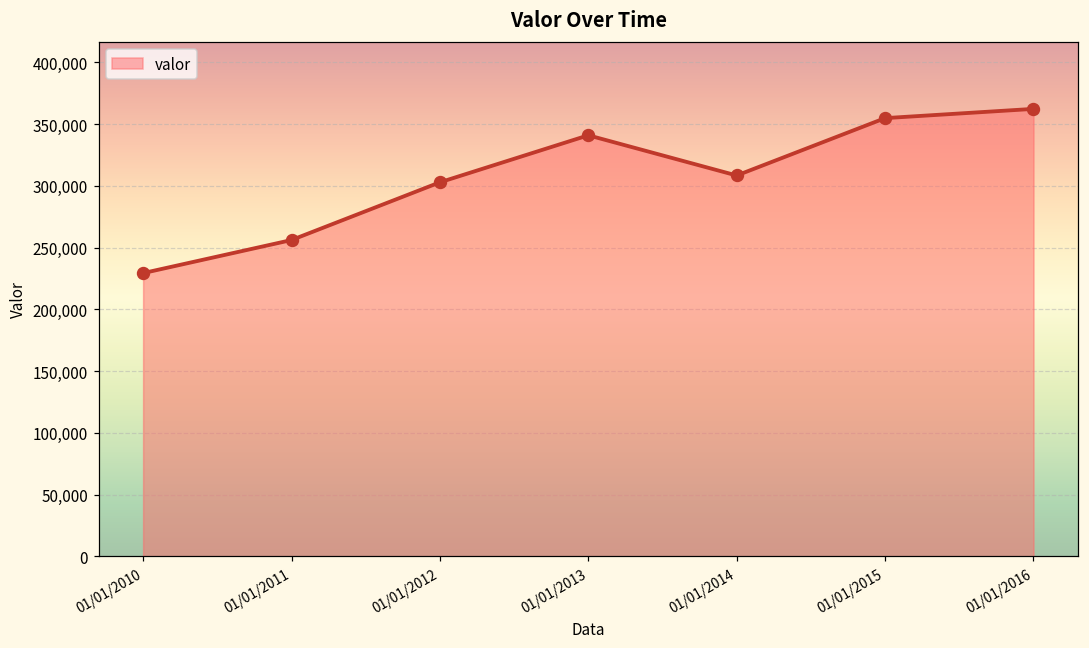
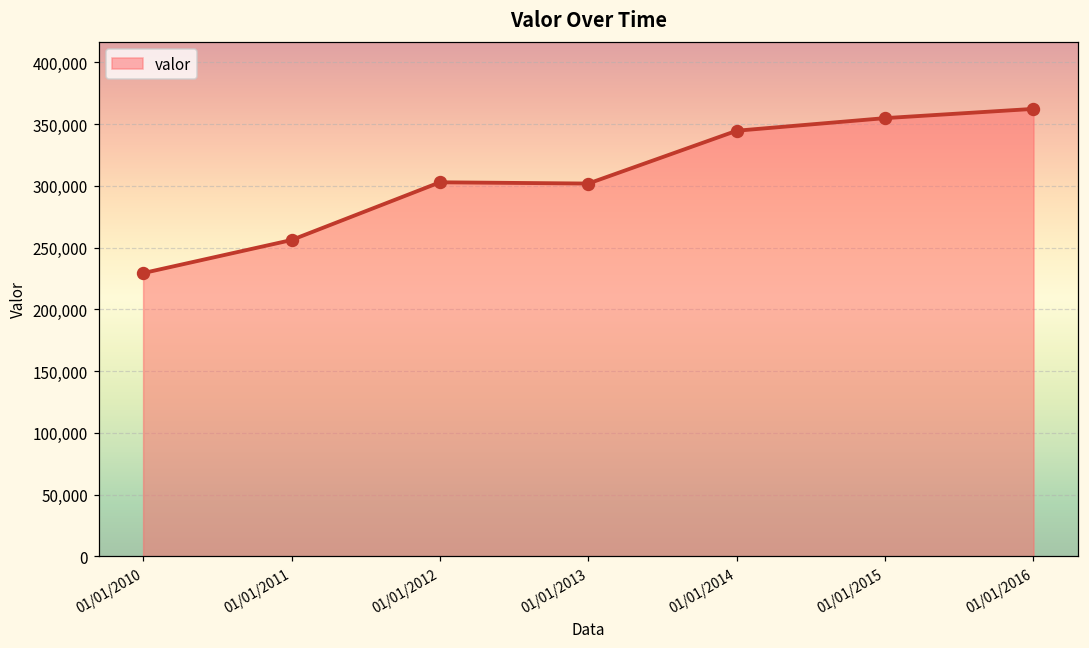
  {
    "01/01/2010": "229,000",
    "01/01/2011": "256,000",
    "01/01/2012": "303,000",
-   "01/01/2013": "341,000",
-   "01/01/2014": "308,000",
+   "01/01/2013": "302,000",
+   "01/01/2014": "345,000",
    "01/01/2015": "355,000",
    "01/01/2016": "362,000"
  }
